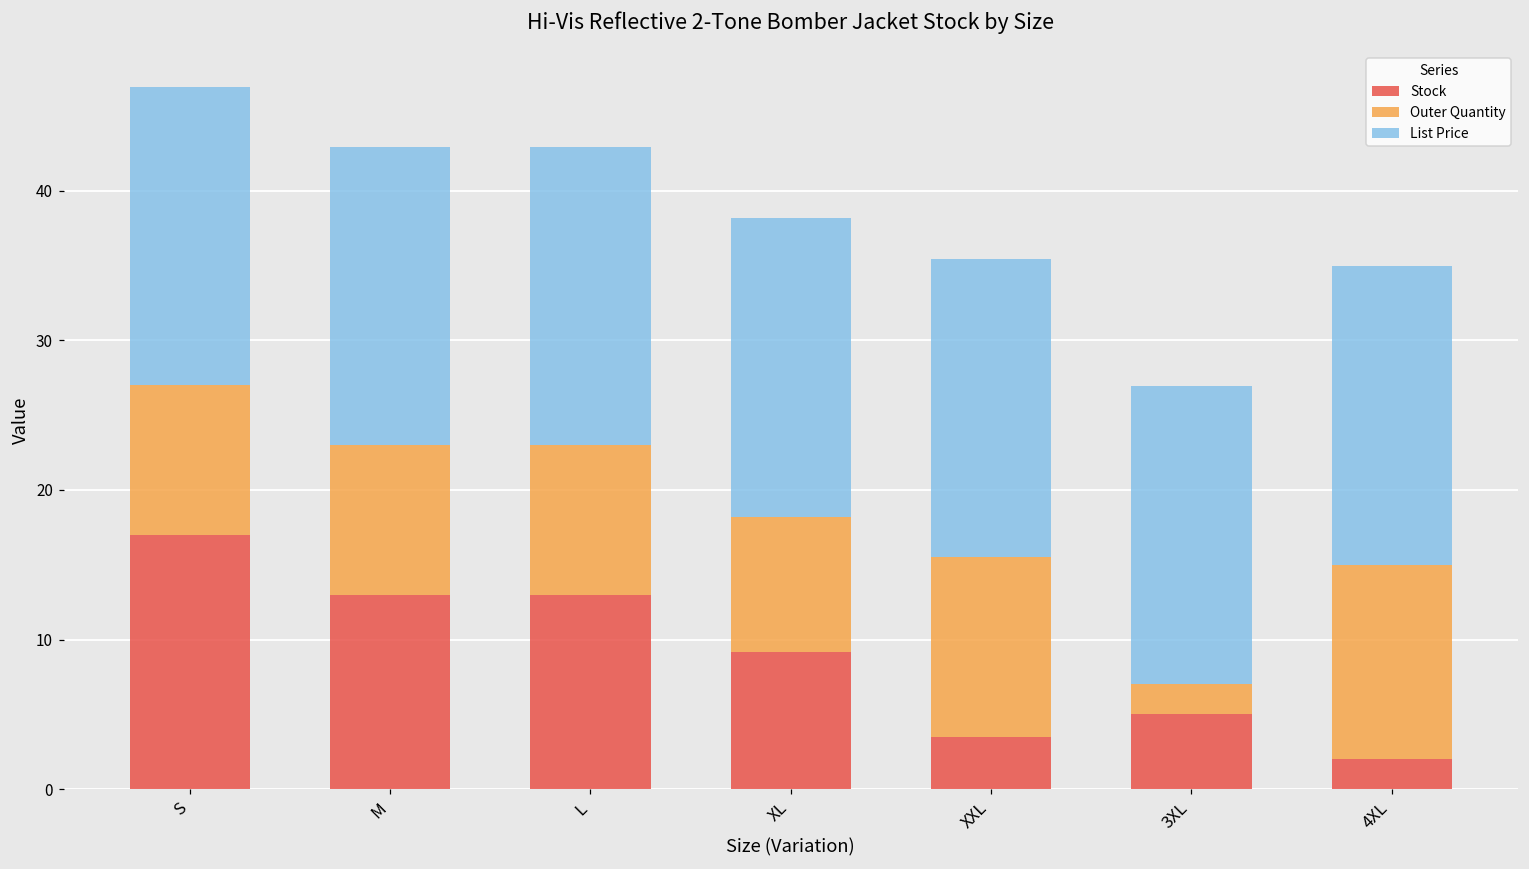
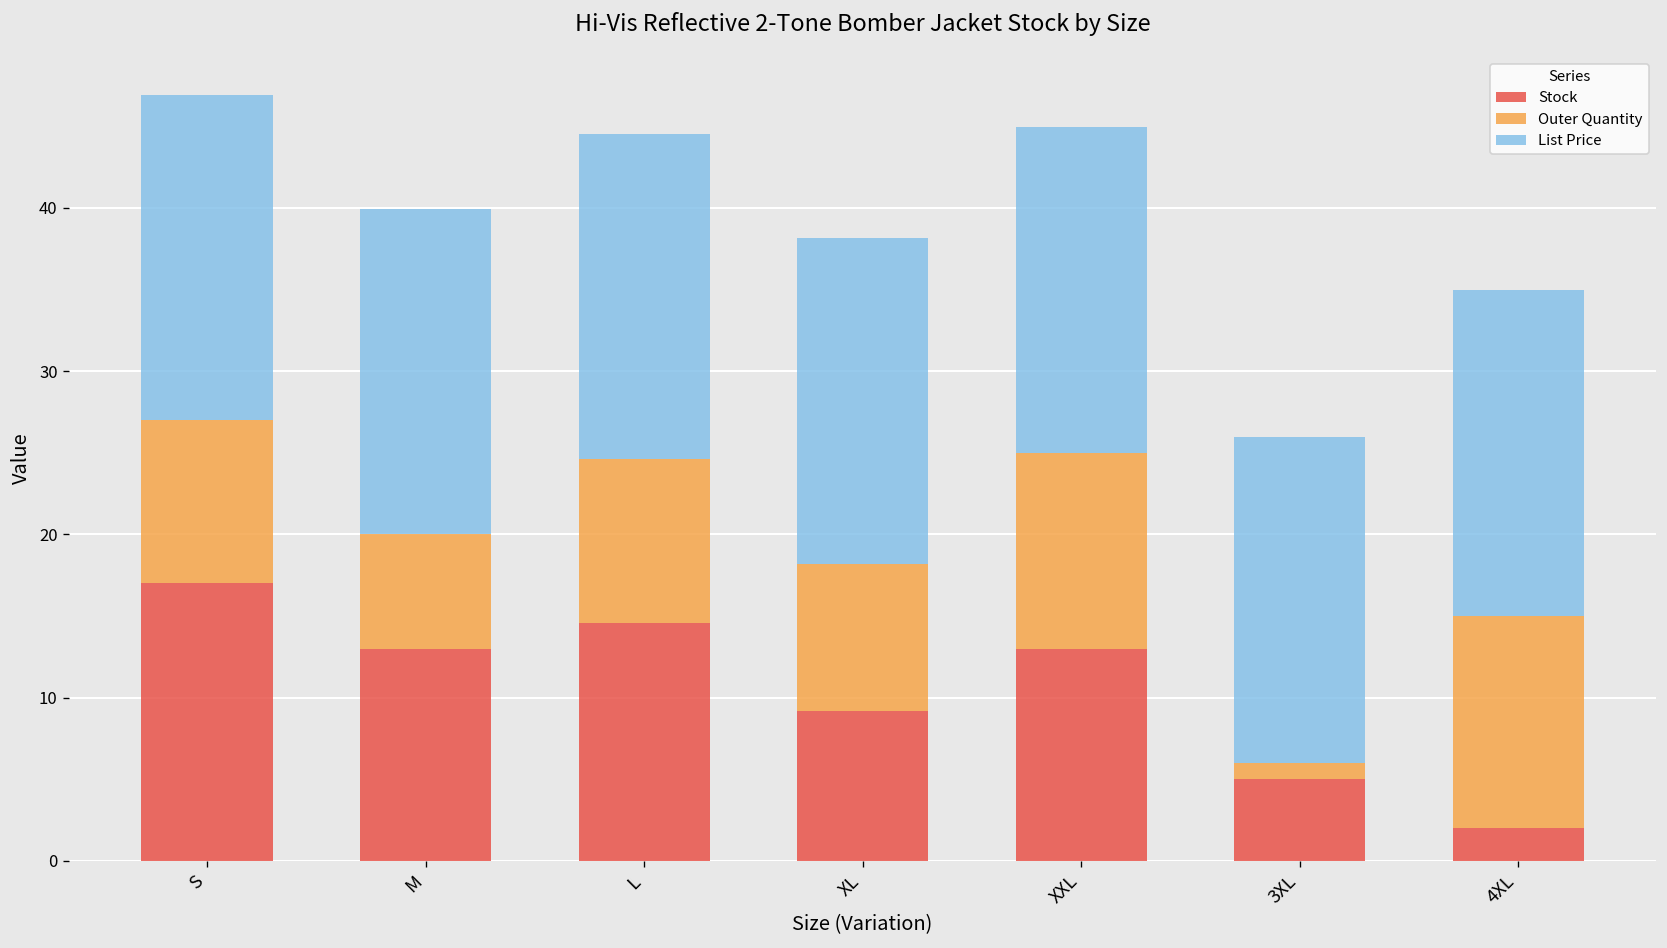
  {
    "Stock": {
      "S": 17.0,
      "M": 13.0,
-     "L": 13.0,
+     "L": 14.6,
      "XL": 9.2,
-     "XXL": 3.5,
+     "XXL": 13.0,
      "3XL": 5.0,
      "4XL": 2.0
    },
    "Outer Quantity": {
      "S": 10,
-     "M": 10,
+     "M": 7,
      "L": 10,
      "XL": 9,
      "XXL": 12,
-     "3XL": 2,
+     "3XL": 1,
      "4XL": 13
    },
    "List Price": {
      "S": 20.0,
      "M": 20.0,
      "L": 20.0,
      "XL": 20.0,
      "XXL": 20.0,
      "3XL": 20.0,
      "4XL": 20.0
    }
  }
